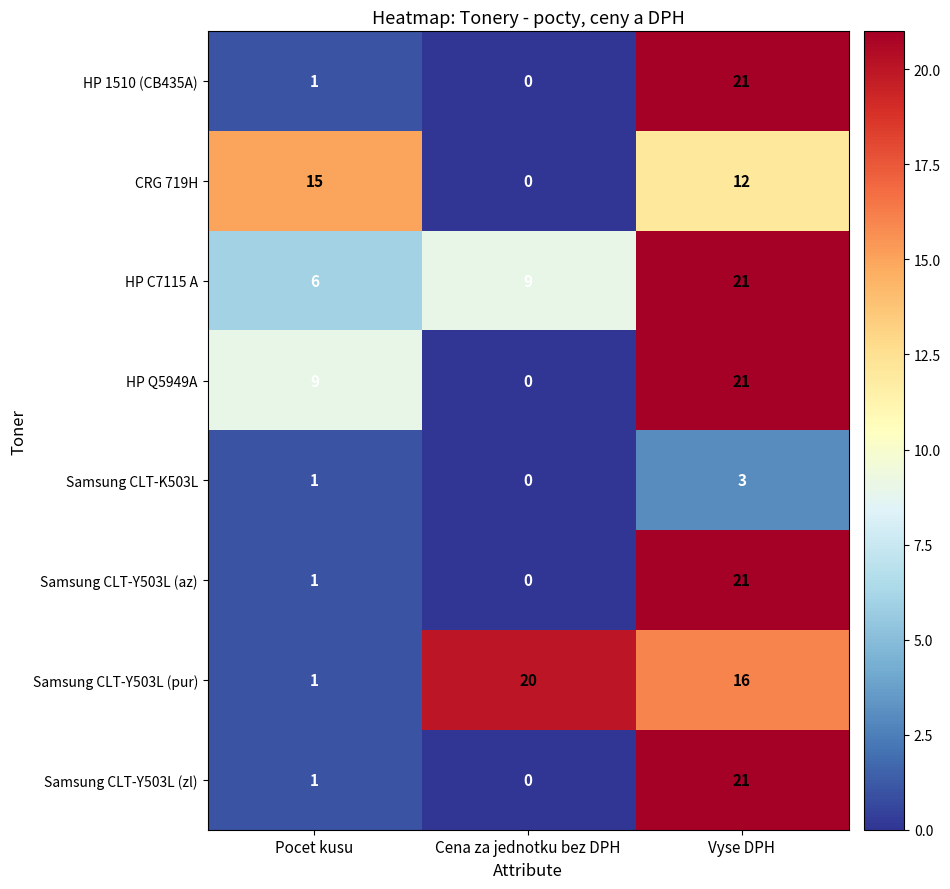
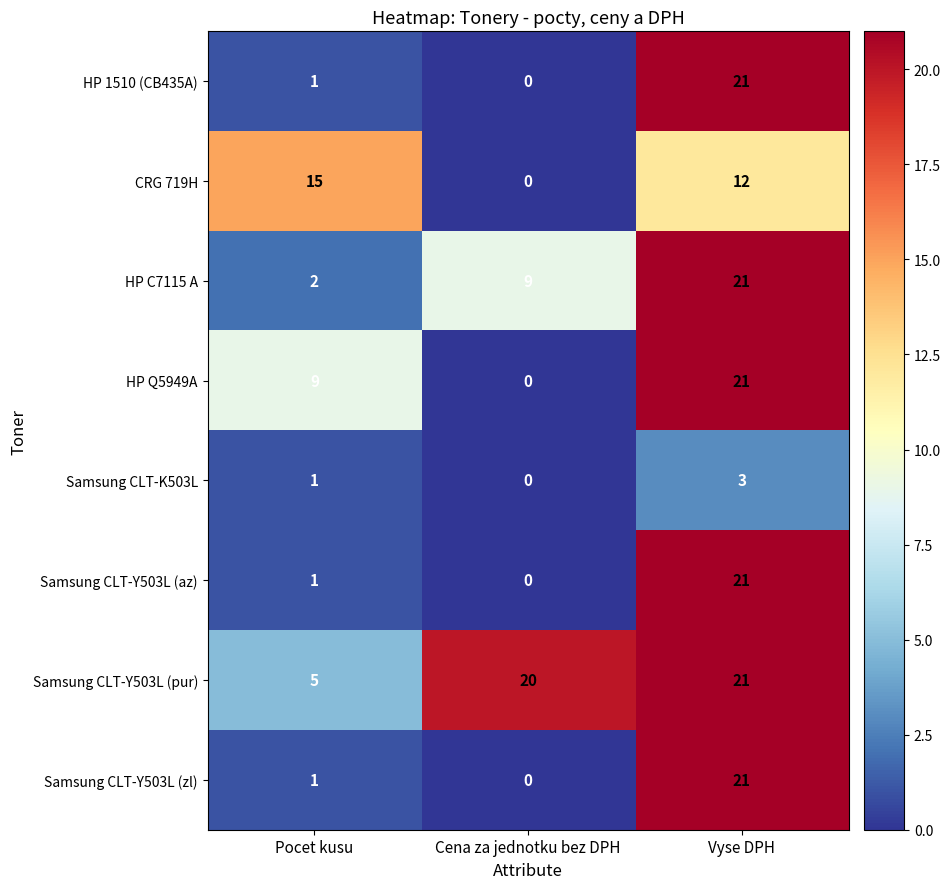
  {
    "HP 1510 (CB435A)": {
      "Pocet kusu": 1,
      "Cena za jednotku bez DPH": 0,
      "Vyse DPH": 21
    },
    "CRG 719H": {
      "Pocet kusu": 15,
      "Cena za jednotku bez DPH": 0,
      "Vyse DPH": 12
    },
    "HP C7115 A": {
-     "Pocet kusu": 6,
+     "Pocet kusu": 2,
      "Vyse DPH": 21
    },
    "HP Q5949A": {
      "Cena za jednotku bez DPH": 0,
      "Vyse DPH": 21
    },
    "Samsung CLT-K503L": {
      "Pocet kusu": 1,
      "Cena za jednotku bez DPH": 0,
      "Vyse DPH": 3
    },
    "Samsung CLT-Y503L (az)": {
      "Pocet kusu": 1,
      "Cena za jednotku bez DPH": 0,
      "Vyse DPH": 21
    },
    "Samsung CLT-Y503L (pur)": {
-     "Pocet kusu": 1,
+     "Pocet kusu": 5,
      "Cena za jednotku bez DPH": 20,
-     "Vyse DPH": 16
+     "Vyse DPH": 21
    },
    "Samsung CLT-Y503L (zl)": {
      "Pocet kusu": 1,
      "Cena za jednotku bez DPH": 0,
      "Vyse DPH": 21
    }
  }
